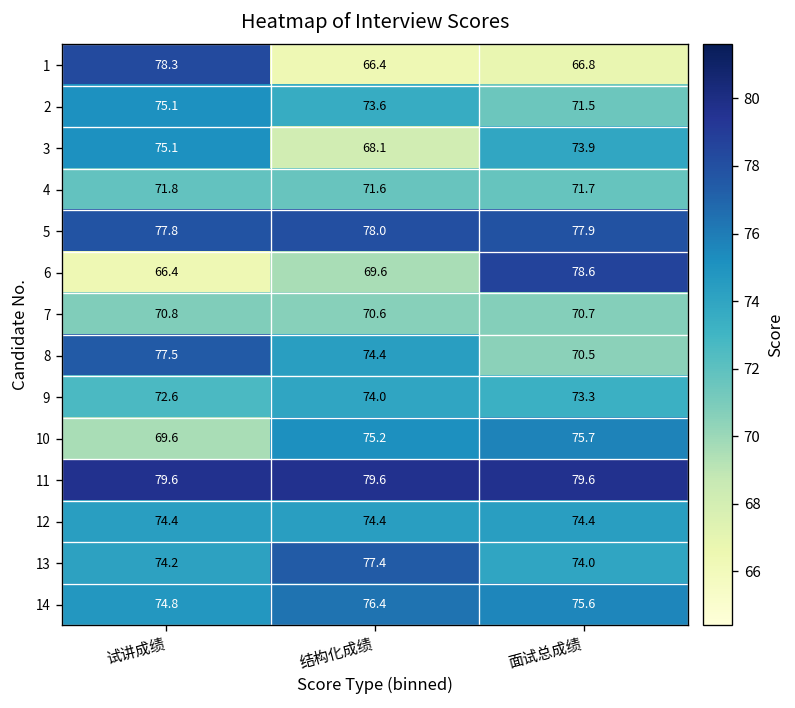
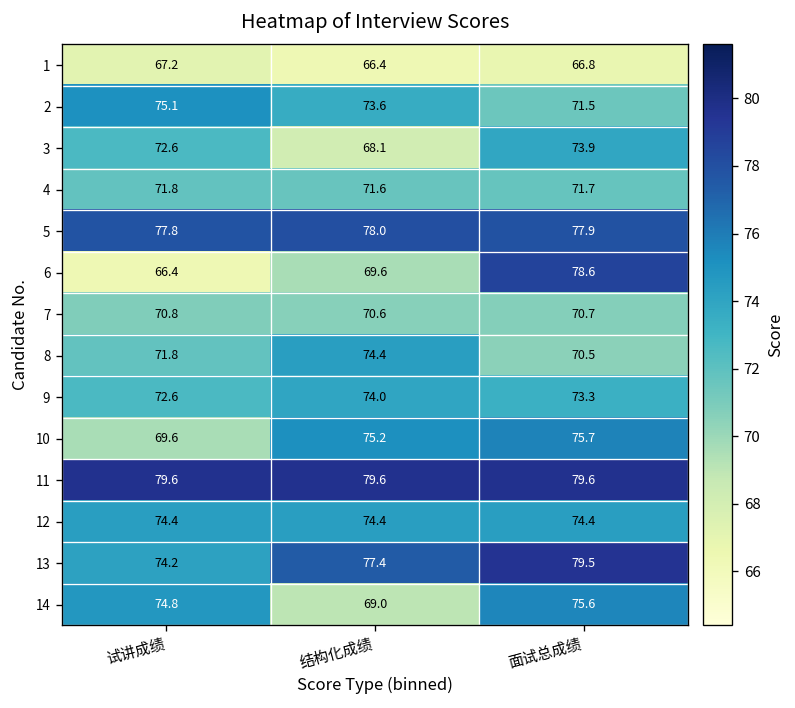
  {
    "1": {
-     "试讲成绩": 78.3,
+     "试讲成绩": 67.2,
      "结构化成绩": 66.4,
      "面试总成绩": 66.8
    },
    "2": {
      "试讲成绩": 75.1,
      "结构化成绩": 73.6,
      "面试总成绩": 71.5
    },
    "3": {
-     "试讲成绩": 75.1,
+     "试讲成绩": 72.6,
      "结构化成绩": 68.1,
      "面试总成绩": 73.9
    },
    "4": {
      "试讲成绩": 71.8,
      "结构化成绩": 71.6,
      "面试总成绩": 71.7
    },
    "5": {
      "试讲成绩": 77.8,
      "结构化成绩": 78.0,
      "面试总成绩": 77.9
    },
    "6": {
      "试讲成绩": 66.4,
      "结构化成绩": 69.6,
      "面试总成绩": 78.6
    },
    "7": {
      "试讲成绩": 70.8,
      "结构化成绩": 70.6,
      "面试总成绩": 70.7
    },
    "8": {
-     "试讲成绩": 77.5,
+     "试讲成绩": 71.8,
      "结构化成绩": 74.4,
      "面试总成绩": 70.5
    },
    "9": {
      "试讲成绩": 72.6,
      "结构化成绩": 74.0,
      "面试总成绩": 73.3
    },
    "10": {
      "试讲成绩": 69.6,
      "结构化成绩": 75.2,
      "面试总成绩": 75.7
    },
    "11": {
      "试讲成绩": 79.6,
      "结构化成绩": 79.6,
      "面试总成绩": 79.6
    },
    "12": {
      "试讲成绩": 74.4,
      "结构化成绩": 74.4,
      "面试总成绩": 74.4
    },
    "13": {
      "试讲成绩": 74.2,
      "结构化成绩": 77.4,
-     "面试总成绩": 74.0
+     "面试总成绩": 79.5
    },
    "14": {
      "试讲成绩": 74.8,
-     "结构化成绩": 76.4,
+     "结构化成绩": 69.0,
      "面试总成绩": 75.6
    }
  }
